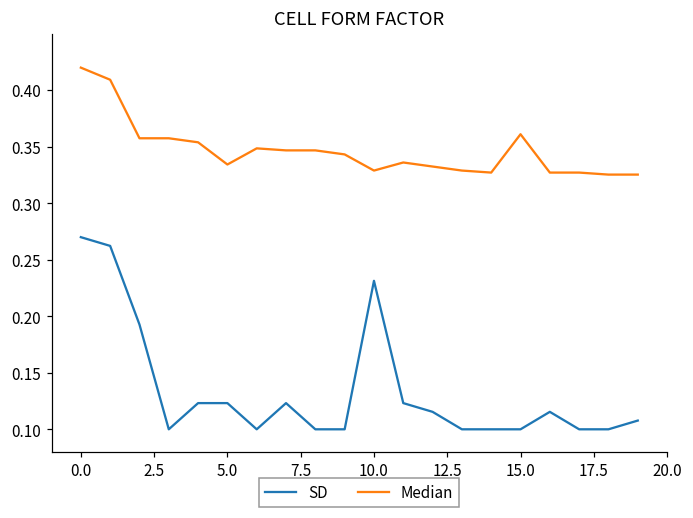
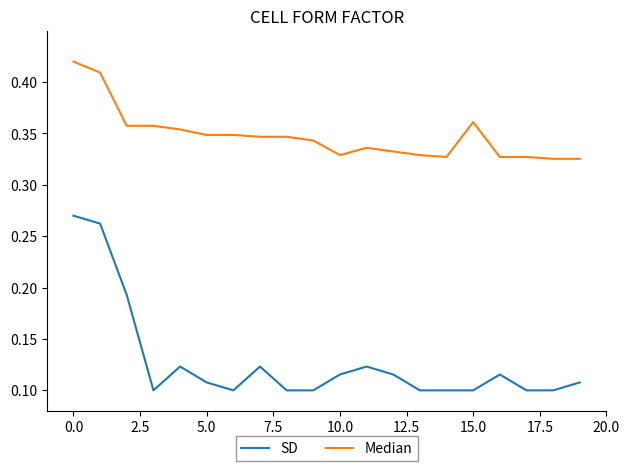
  {
    "SD": {
      "0.0": 0.270,
-     "5.0": 0.123,
-     "10.0": 0.231,
+     "5.0": 0.108,
+     "10.0": 0.115,
      "15.0": 0.100
    },
    "Median": {
      "0.0": 0.420,
-     "5.0": 0.334,
+     "5.0": 0.349,
      "10.0": 0.329,
      "15.0": 0.361
    }
  }
